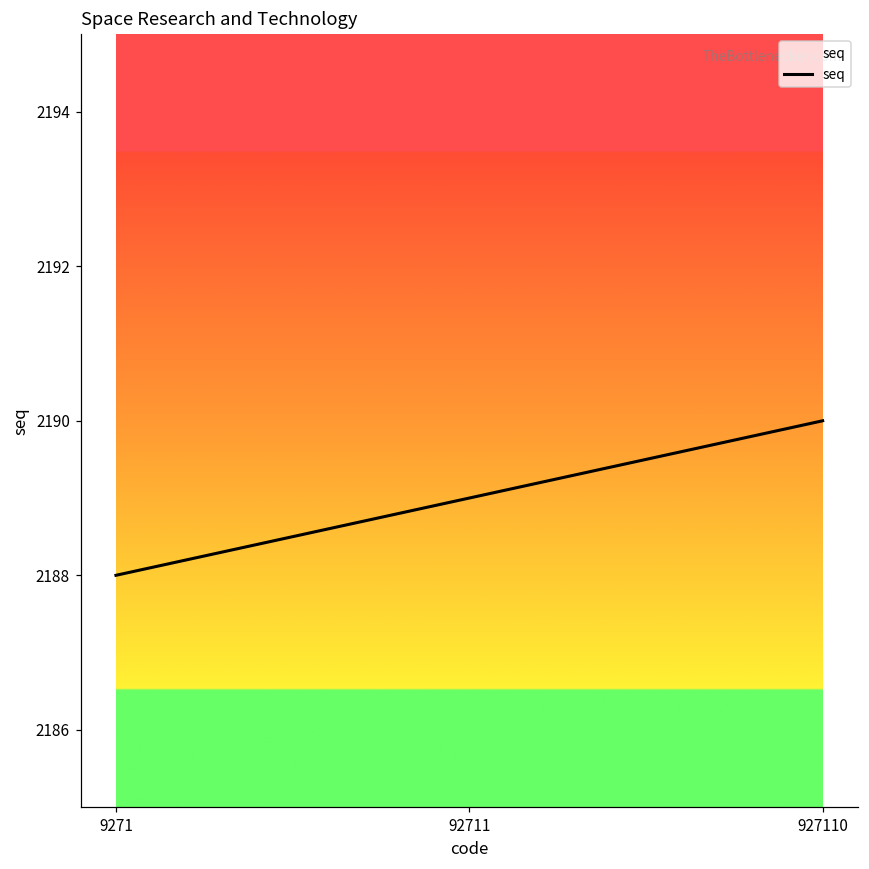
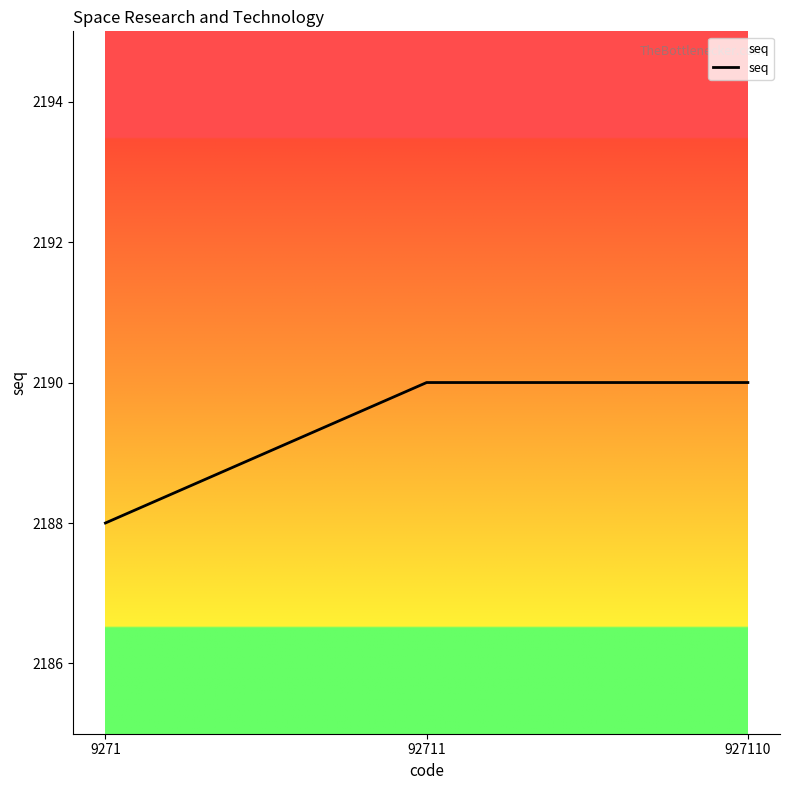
  {
    "9271": 2188,
-   "92711": 2189,
+   "92711": 2190,
    "927110": 2190
  }
